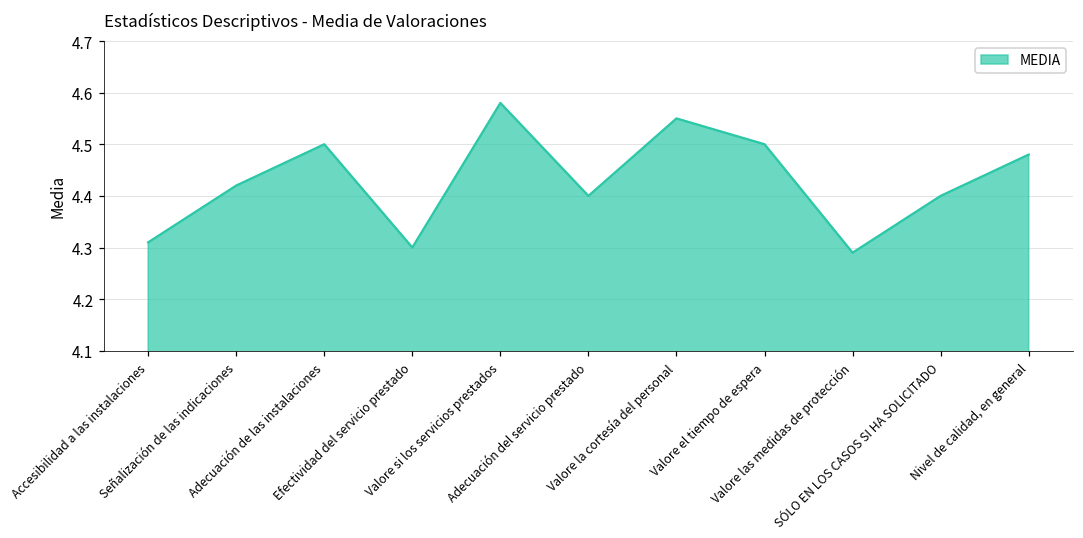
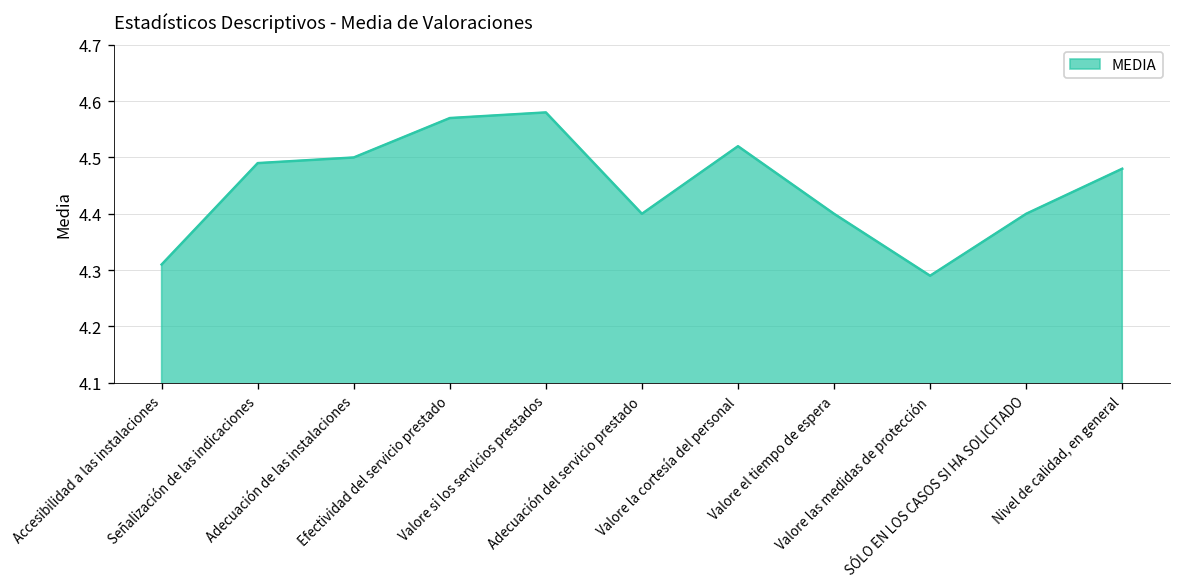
  {
    "Accesibilidad a las instalaciones": 4.31,
-   "Señalización de las indicaciones": 4.42,
+   "Señalización de las indicaciones": 4.49,
    "Adecuación de las instalaciones": 4.50,
-   "Efectividad del servicio prestado": 4.30,
+   "Efectividad del servicio prestado": 4.57,
    "Valore si los servicios prestados": 4.58,
    "Adecuación del servicio prestado": 4.40,
-   "Valore la cortesía del personal": 4.55,
-   "Valore el tiempo de espera": 4.5,
+   "Valore la cortesía del personal": 4.52,
+   "Valore el tiempo de espera": 4.4,
    "Valore las medidas de protección": 4.29,
    "SÓLO EN LOS CASOS SI HA SOLICITADO": 4.40,
    "Nivel de calidad, en general": 4.48
  }
